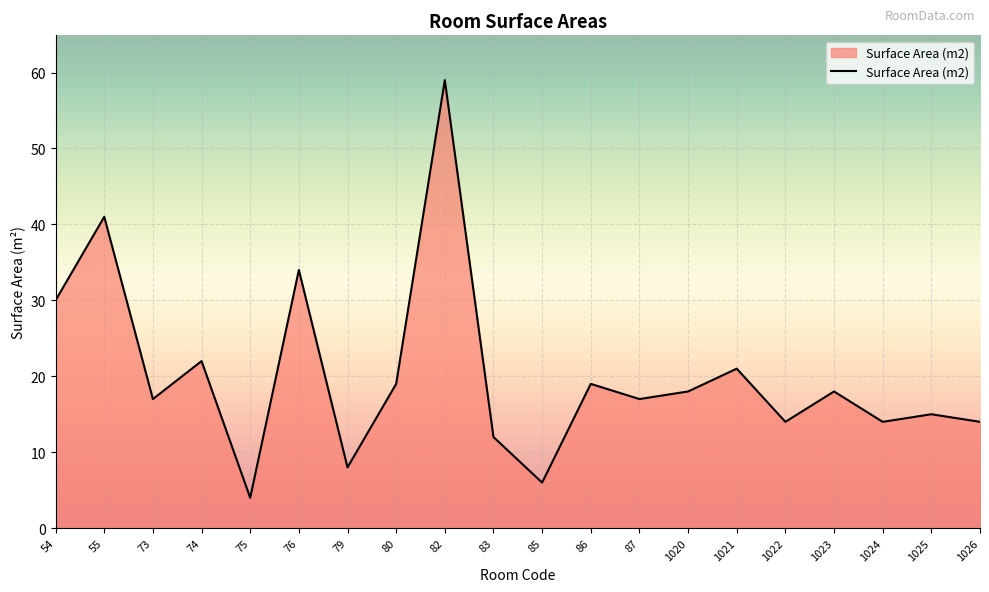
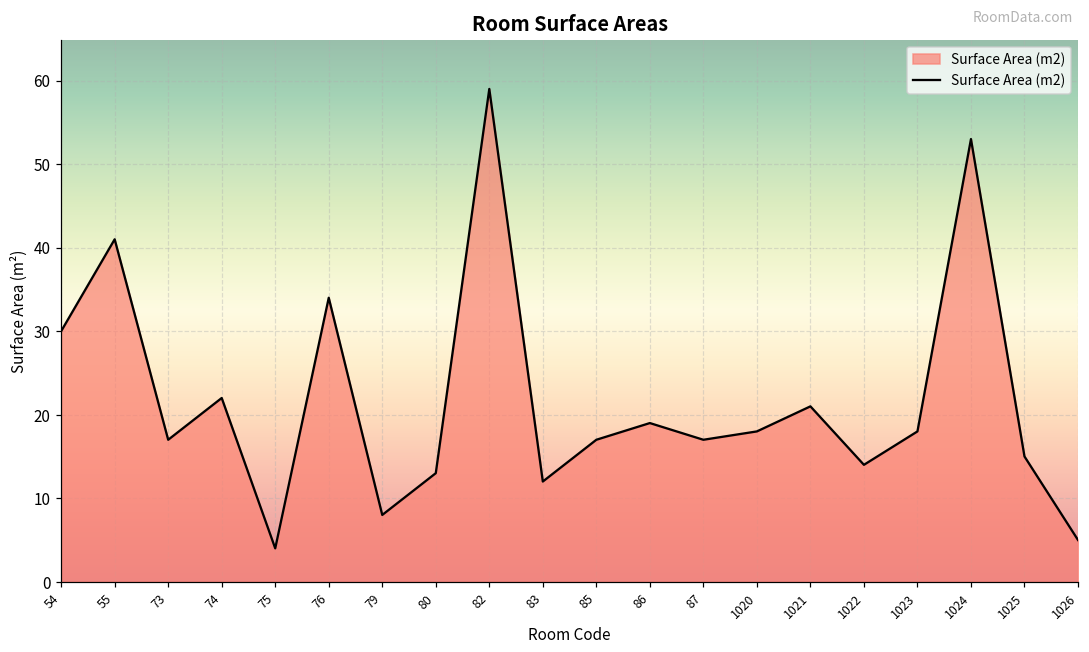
  {
    "54": 30,
    "55": 41,
    "73": 17,
    "74": 22,
    "75": 4,
    "76": 34,
    "79": 8,
-   "80": 19,
+   "80": 13,
    "82": 59,
    "83": 12,
-   "85": 6,
+   "85": 17,
    "86": 19,
    "87": 17,
    "1020": 18,
    "1021": 21,
    "1022": 14,
    "1023": 18,
-   "1024": 14,
+   "1024": 53,
    "1025": 15,
-   "1026": 14
+   "1026": 5
  }
